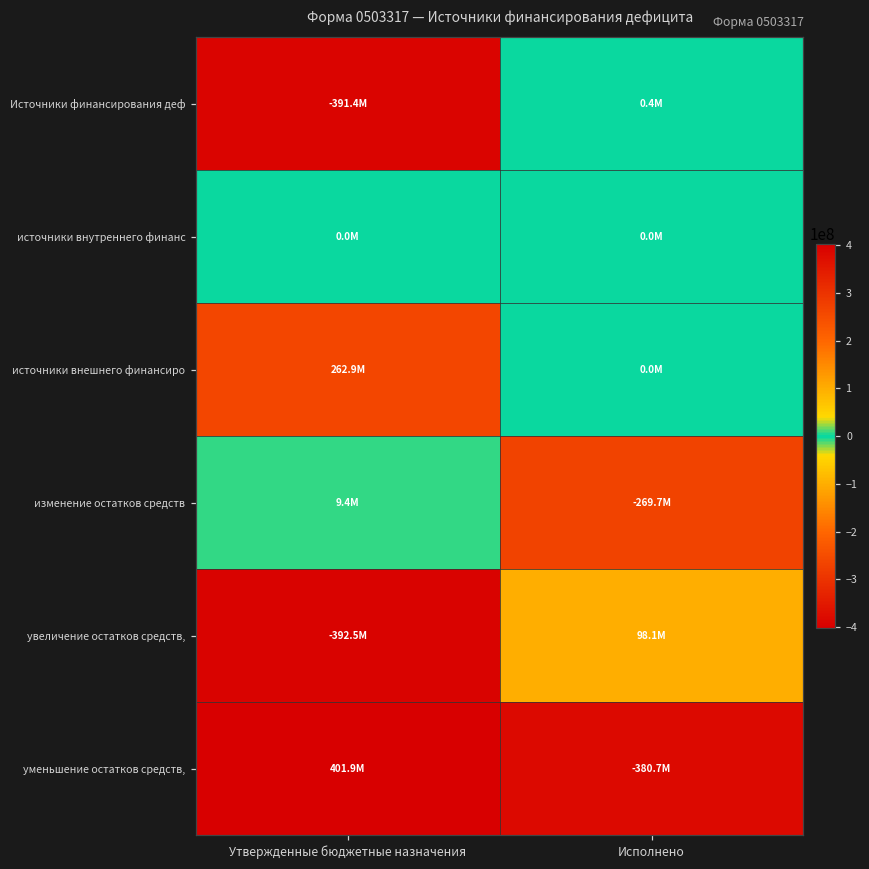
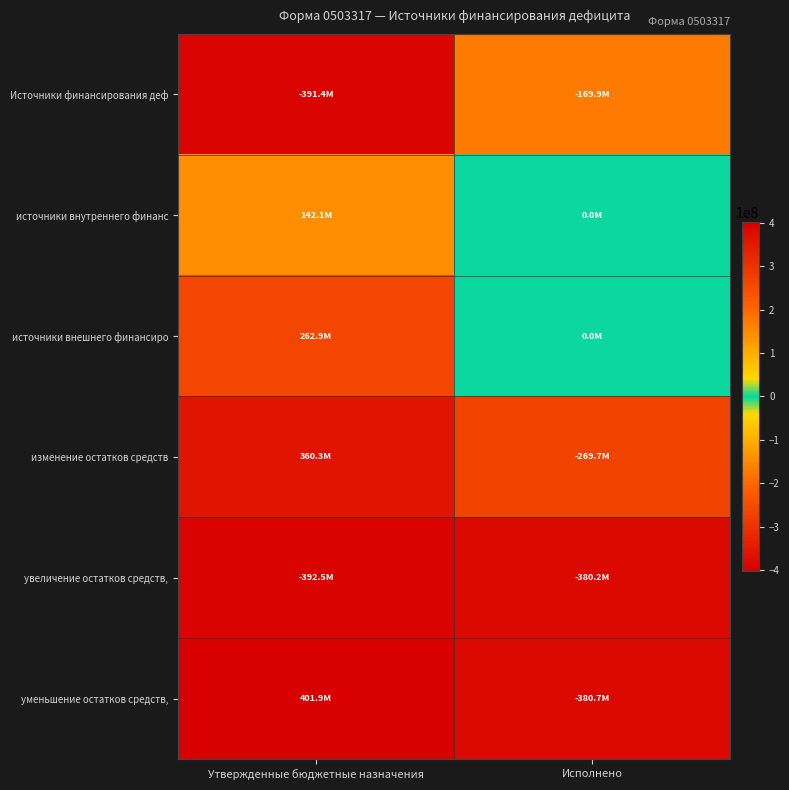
  {
    "Источники финансирования деф": {
      "Утвержденные бюджетные назначения": "-391.4M",
-     "Исполнено": "0.4M"
+     "Исполнено": "-169.9M"
    },
    "источники внутреннего финанс": {
-     "Утвержденные бюджетные назначения": "0.0M",
+     "Утвержденные бюджетные назначения": "142.1M",
      "Исполнено": "0.0M"
    },
    "источники внешнего финансиро": {
      "Утвержденные бюджетные назначения": "262.9M",
      "Исполнено": "0.0M"
    },
    "изменение остатков средств": {
-     "Утвержденные бюджетные назначения": "9.4M",
+     "Утвержденные бюджетные назначения": "360.3M",
      "Исполнено": "-269.7M"
    },
    "увеличение остатков средств,": {
      "Утвержденные бюджетные назначения": "-392.5M",
-     "Исполнено": "98.1M"
+     "Исполнено": "-380.2M"
    },
    "уменьшение остатков средств,": {
      "Утвержденные бюджетные назначения": "401.9M",
      "Исполнено": "-380.7M"
    }
  }
